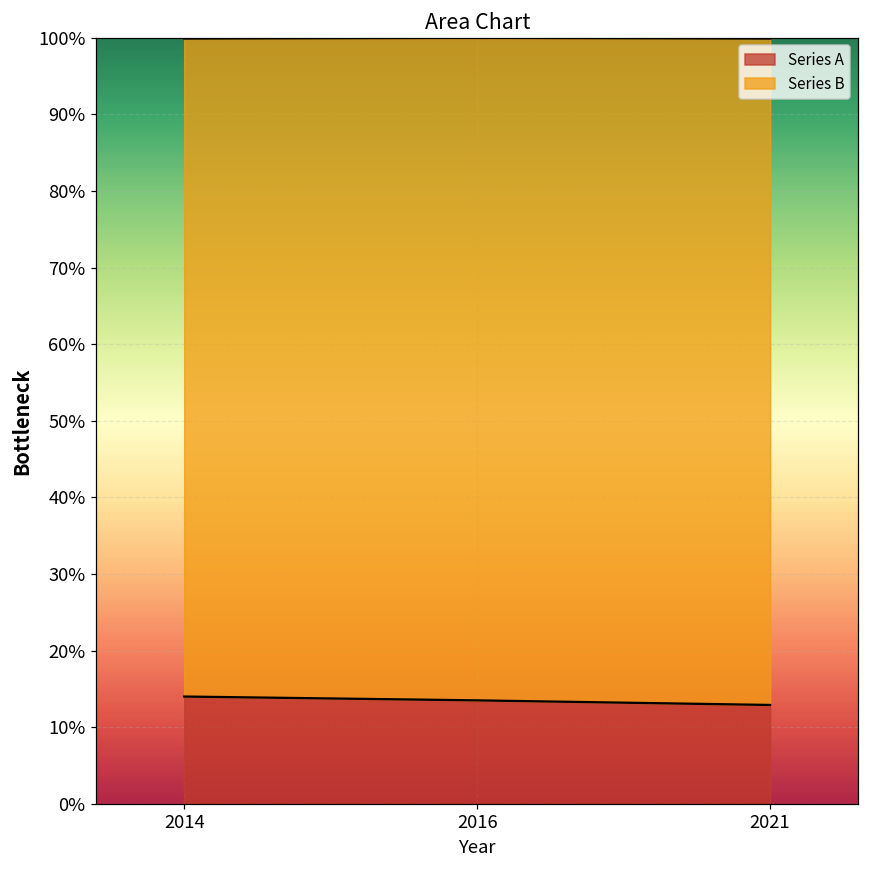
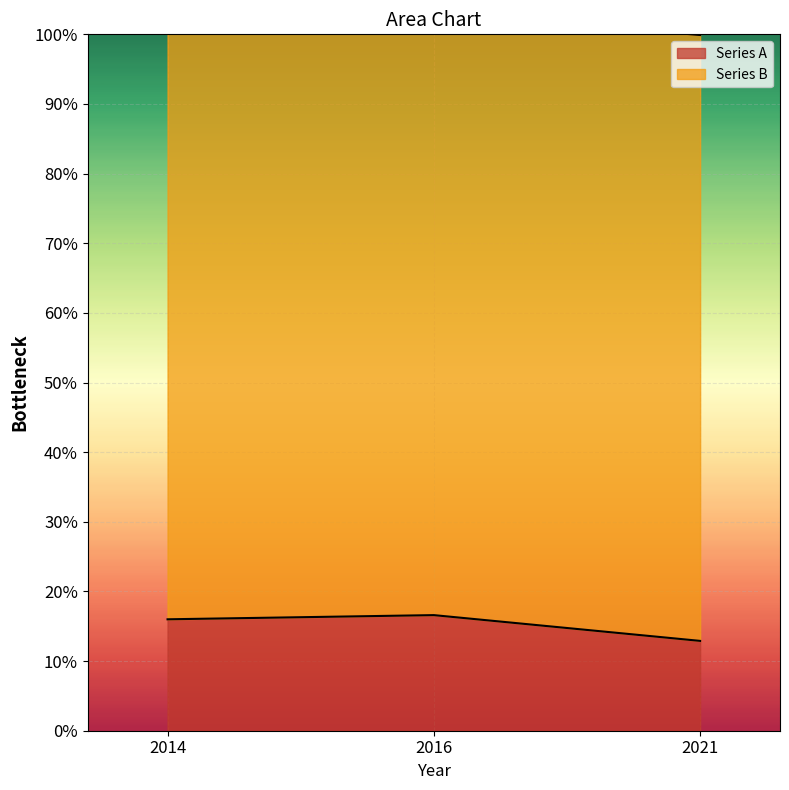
  {
    "Series A": {
-     "2014": "14%",
-     "2016": "14%",
+     "2014": "16%",
+     "2016": "17%",
      "2021": "13%"
    },
    "Series B": {
      "2021": "87%"
    }
  }
